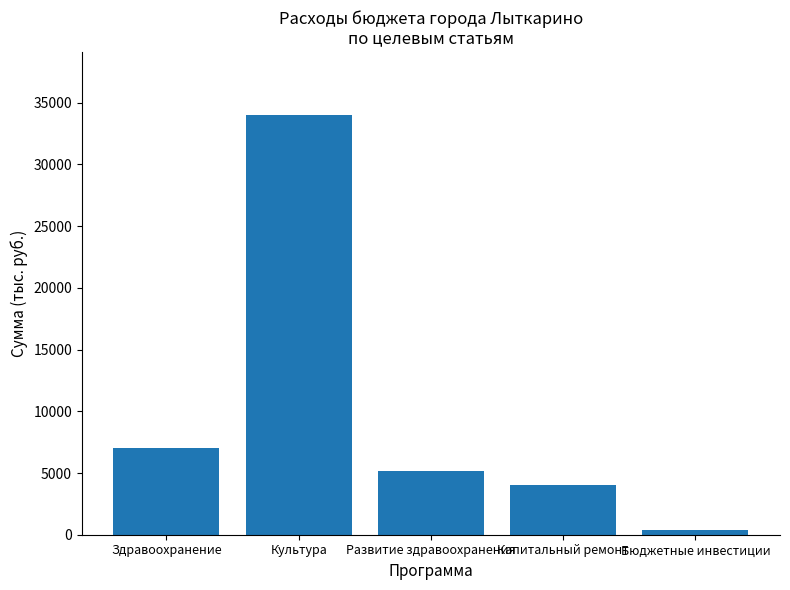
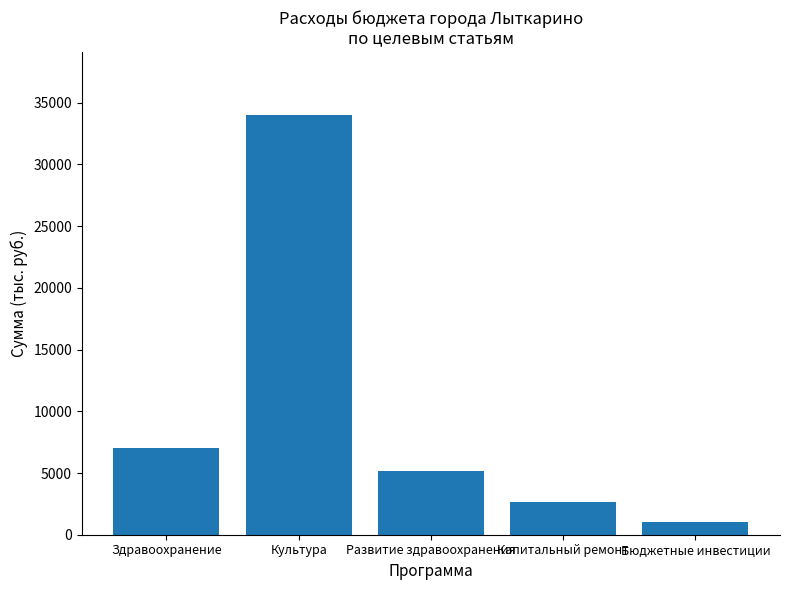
  {
    "Здравоохранение": 7000,
    "Культура": 34000,
    "Развитие здравоохранения": 5100,
-   "Капитальный ремонт": 4000,
-   "Бюджетные инвестиции": 300
+   "Капитальный ремонт": 2700,
+   "Бюджетные инвестиции": 1000
  }
